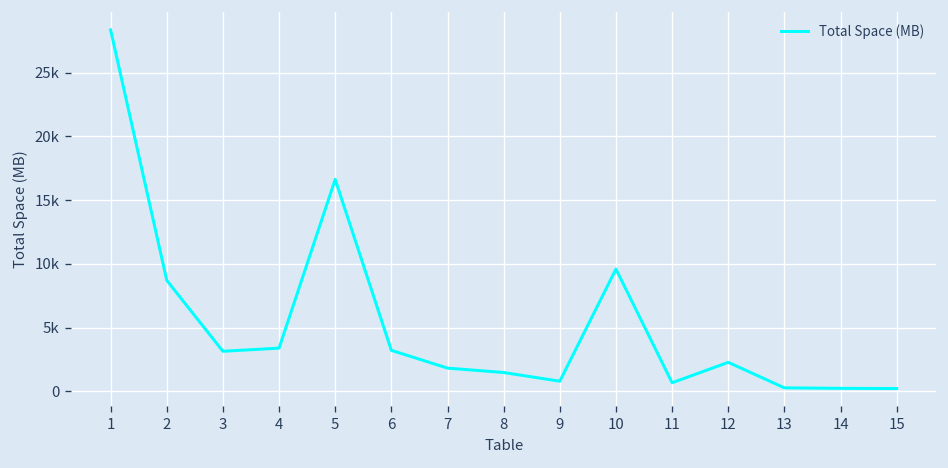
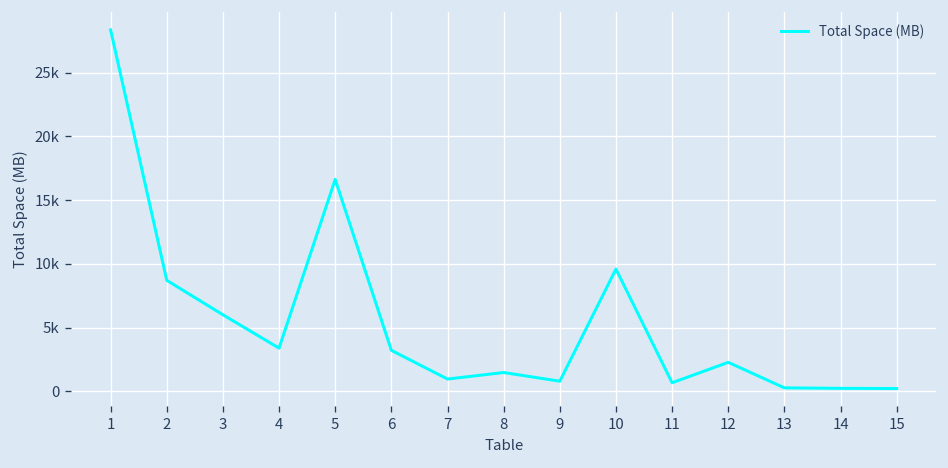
  {
    "1": 28300,
    "2": 8700,
-   "3": 3200,
+   "3": 6000,
    "4": 3400,
    "5": 16600,
    "6": 3200,
-   "7": 1800,
+   "7": 1000,
    "8": 1500,
    "9": 800,
    "10": 9600,
    "11": 700,
    "12": 2300,
    "13": 300,
    "14": 200,
    "15": 200
  }
